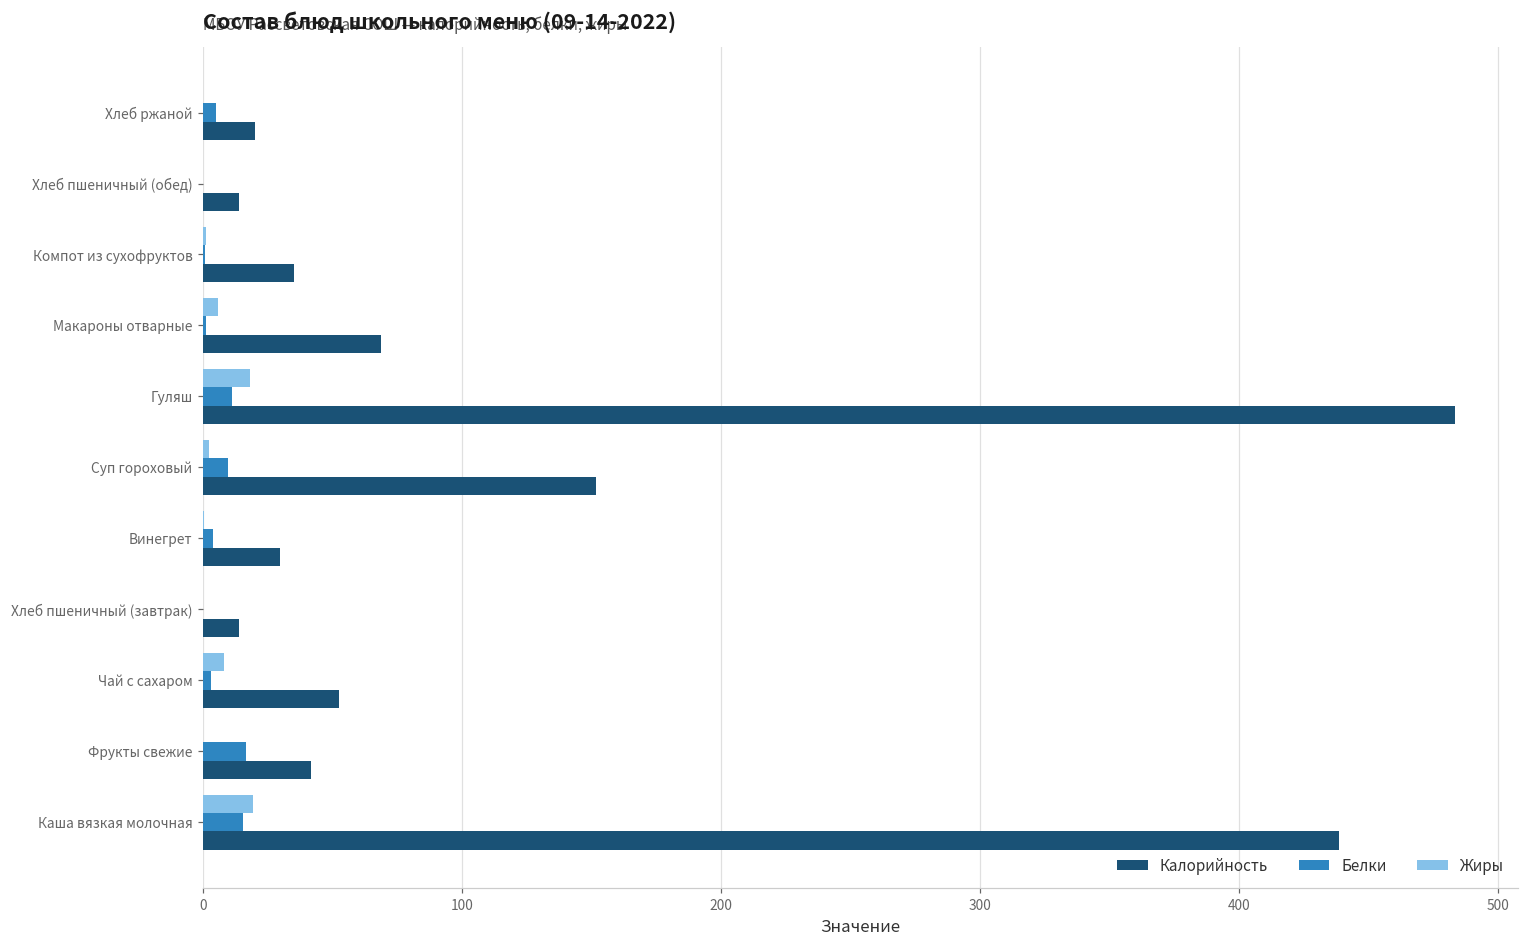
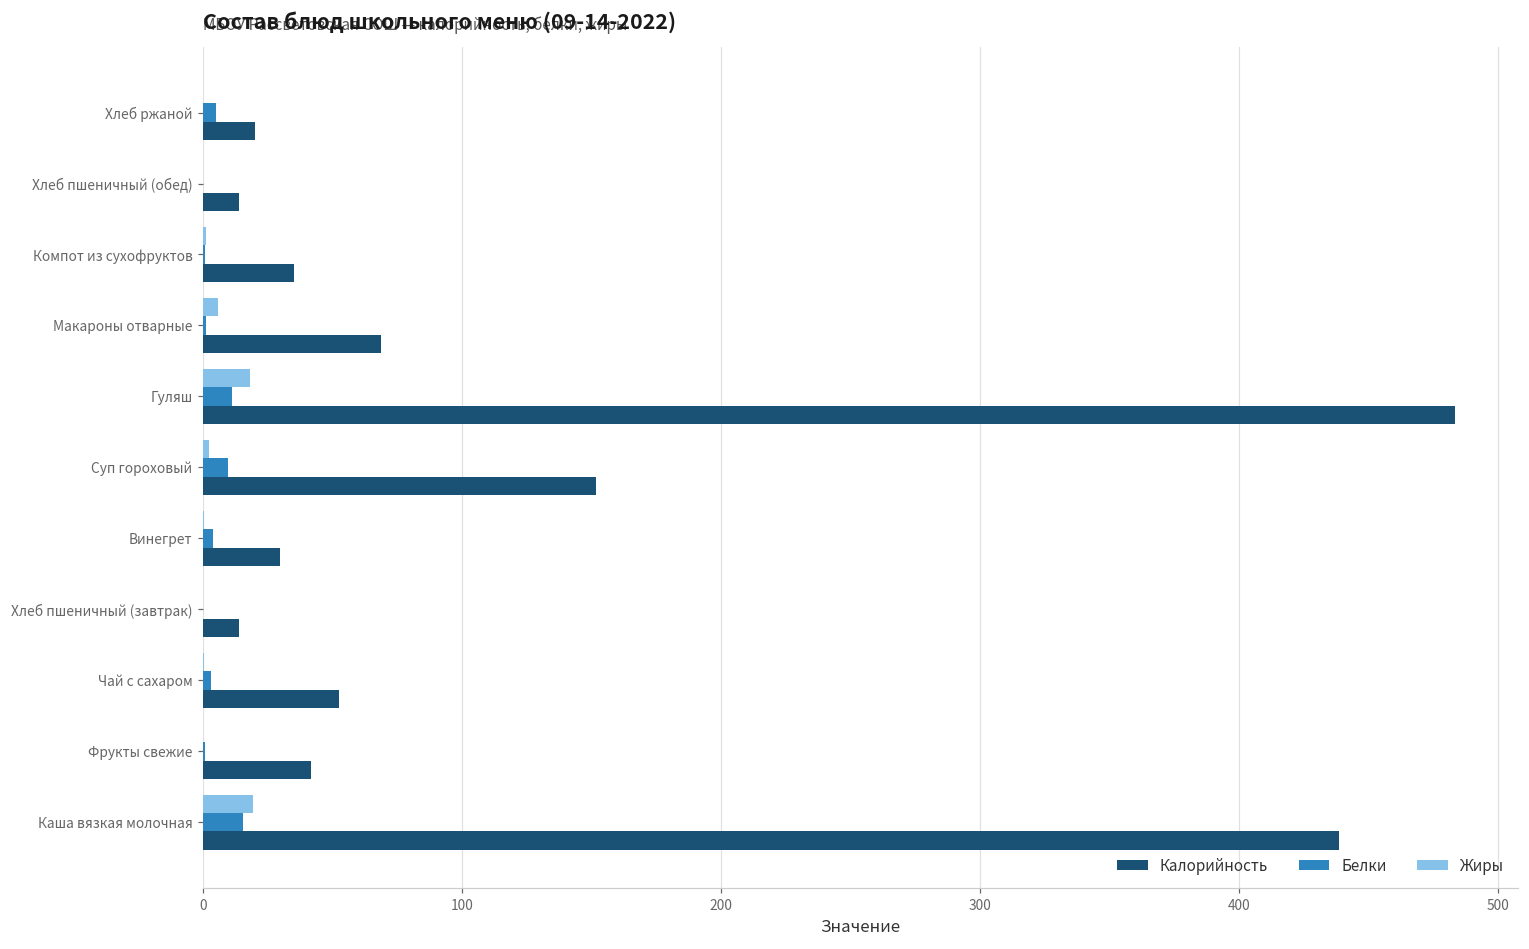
  {
    "Калорийность": {
      "Хлеб ржаной": 20,
      "Хлеб пшеничный (обед)": 14,
      "Компот из сухофруктов": 35,
      "Макароны отварные": 69,
      "Гуляш": 484,
      "Суп гороховый": 152,
      "Винегрет": 30,
      "Хлеб пшеничный (завтрак)": 14,
      "Чай с сахаром": 52,
      "Фрукты свежие": 41,
      "Каша вязкая молочная": 439
    },
    "Белки": {
      "Хлеб ржаной": 5,
      "Гуляш": 11,
      "Суп гороховый": 10,
      "Винегрет": 4,
      "Чай с сахаром": 3,
-     "Фрукты свежие": 16,
+     "Фрукты свежие": 1,
      "Каша вязкая молочная": 15
    },
    "Жиры": {
      "Макароны отварные": 6,
      "Гуляш": 18,
      "Суп гороховый": 2,
-     "Чай с сахаром": 8,
+     "Чай с сахаром": 0,
      "Каша вязкая молочная": 19
    }
  }
